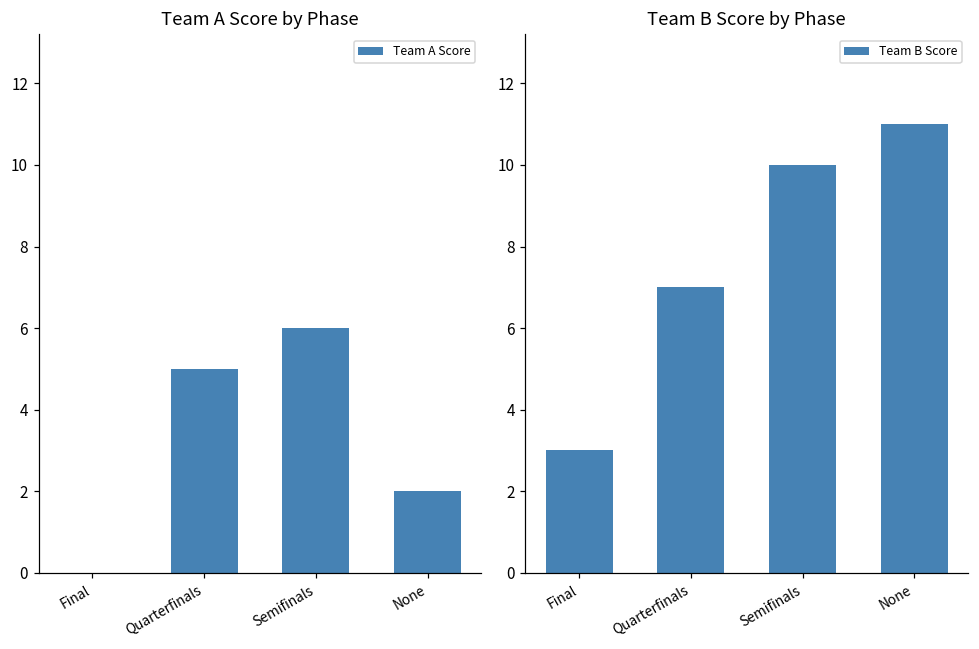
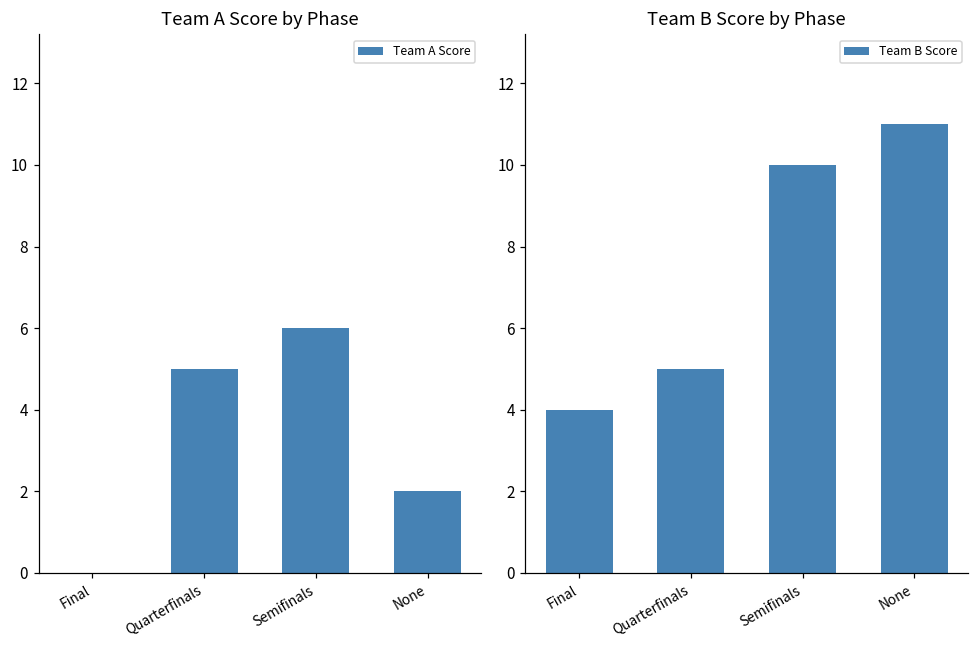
  {
    "Team A Score by Phase": {
      "Final": 0.0,
      "Quarterfinals": 5.0,
      "Semifinals": 6.0,
      "None": 2.0
    },
    "Team B Score by Phase": {
-     "Final": 3,
-     "Quarterfinals": 7,
+     "Final": 4,
+     "Quarterfinals": 5,
      "Semifinals": 10,
      "None": 11
    }
  }
